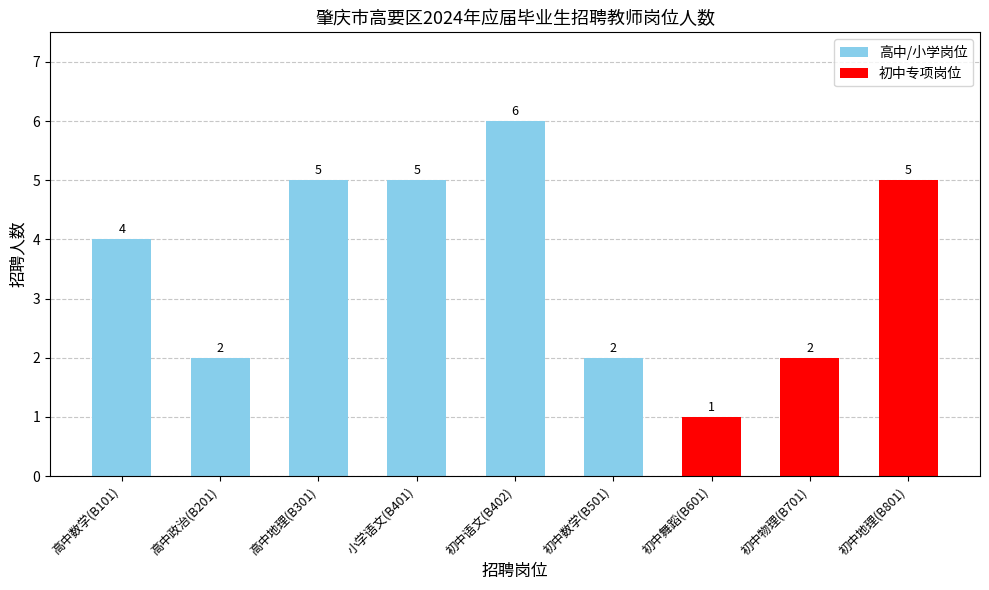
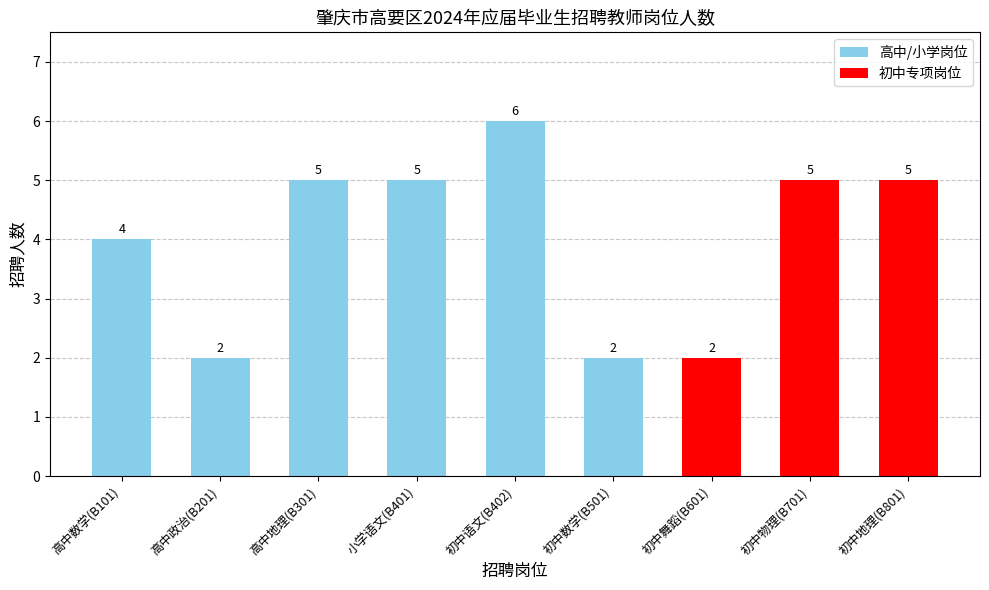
  {
    "高中数学(B101)": 4,
    "高中政治(B201)": 2,
    "高中地理(B301)": 5,
    "小学语文(B401)": 5,
    "初中语文(B402)": 6,
    "初中数学(B501)": 2,
-   "初中舞蹈(B601)": 1,
-   "初中物理(B701)": 2,
+   "初中舞蹈(B601)": 2,
+   "初中物理(B701)": 5,
    "初中地理(B801)": 5
  }
